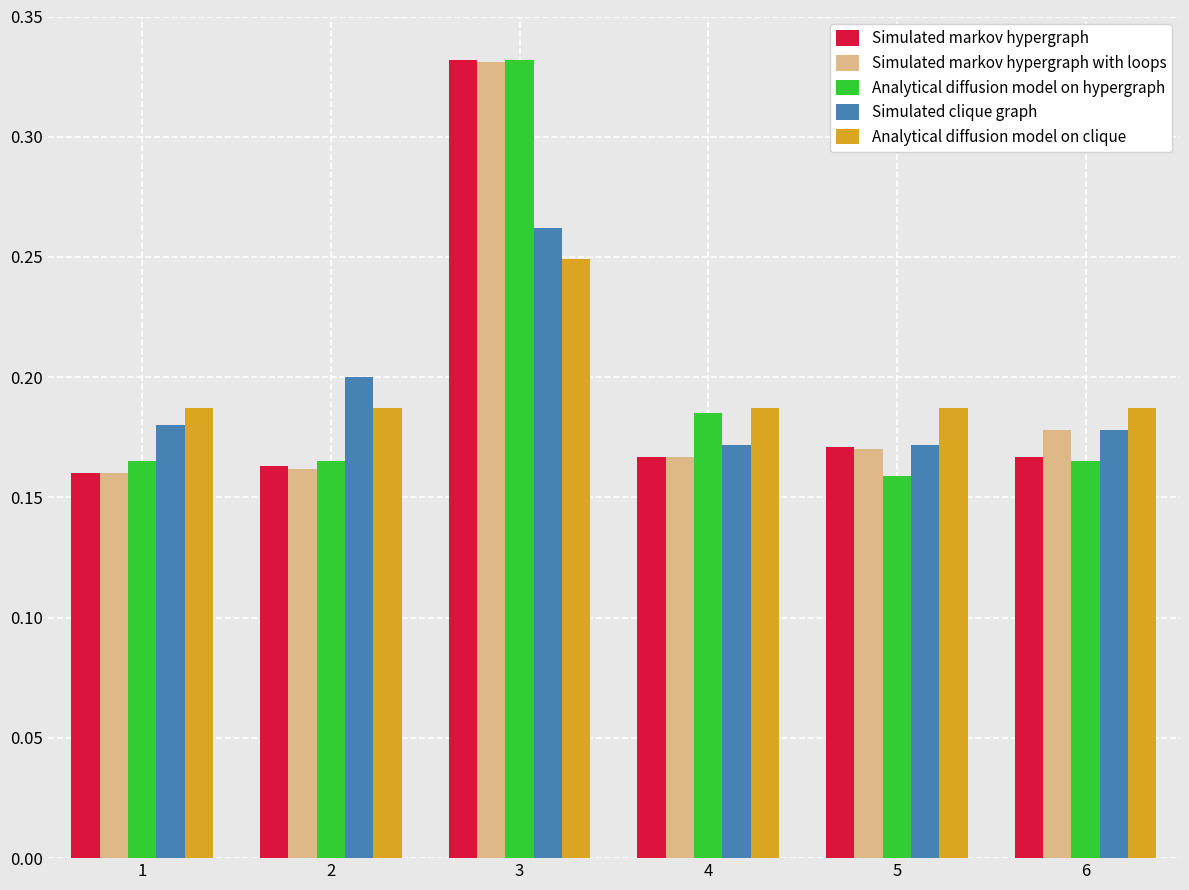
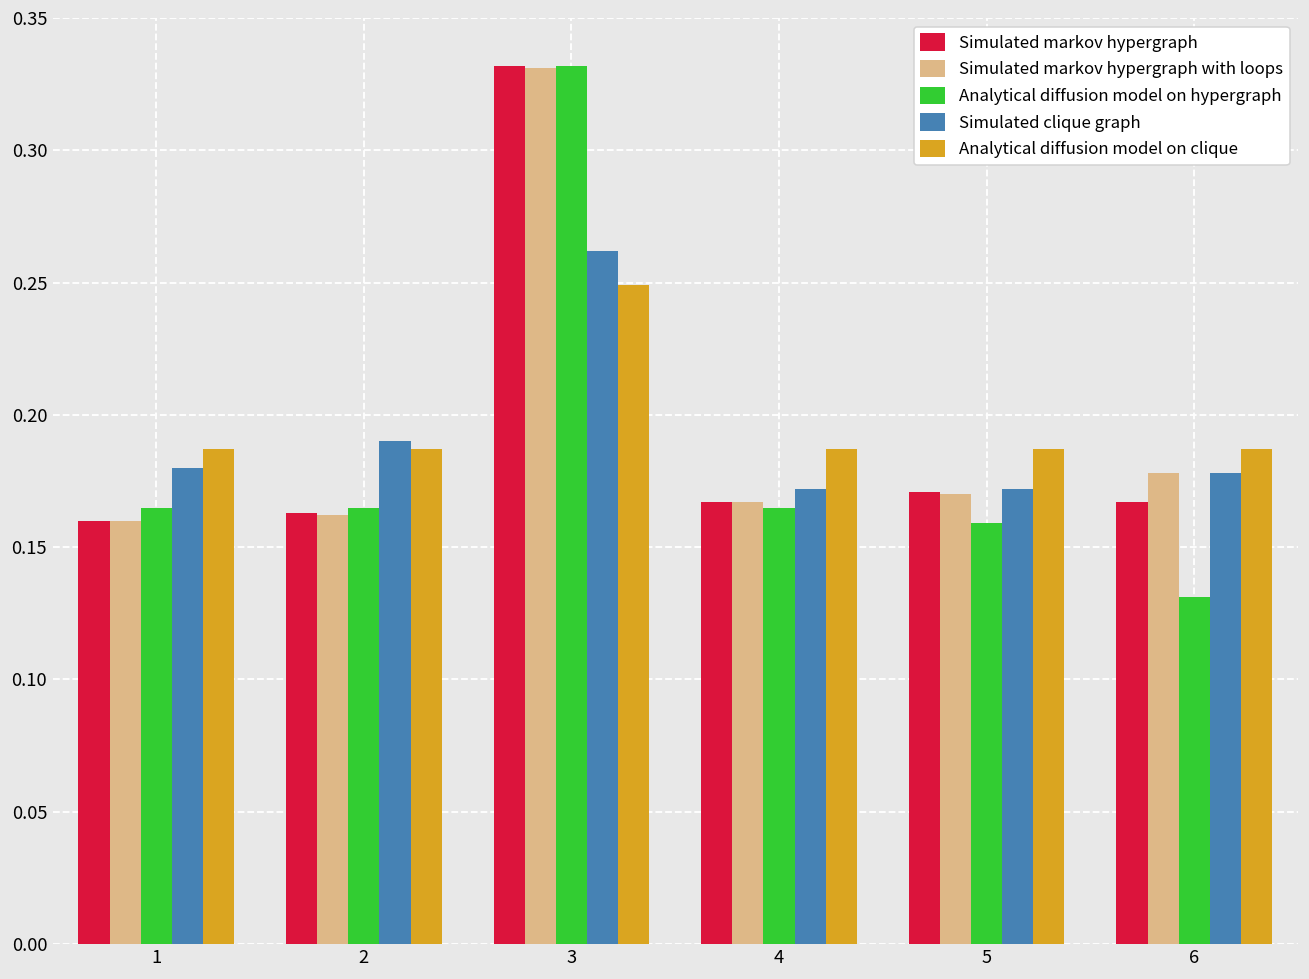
  {
    "Simulated markov hypergraph": {
      "1": 0.160,
      "2": 0.163,
      "3": 0.332,
      "4": 0.167,
      "5": 0.171,
      "6": 0.167
    },
    "Simulated markov hypergraph with loops": {
      "1": 0.160,
      "2": 0.162,
      "3": 0.331,
      "4": 0.167,
      "5": 0.170,
      "6": 0.178
    },
    "Analytical diffusion model on hypergraph": {
      "1": 0.165,
      "2": 0.165,
      "3": 0.332,
-     "4": 0.185,
+     "4": 0.165,
      "5": 0.159,
-     "6": 0.165
+     "6": 0.131
    },
    "Simulated clique graph": {
      "1": 0.18,
-     "2": 0.20,
+     "2": 0.19,
      "3": 0.262,
      "4": 0.172,
      "5": 0.172,
      "6": 0.178
    },
    "Analytical diffusion model on clique": {
      "1": 0.187,
      "2": 0.187,
      "3": 0.249,
      "4": 0.187,
      "5": 0.187,
      "6": 0.187
    }
  }
